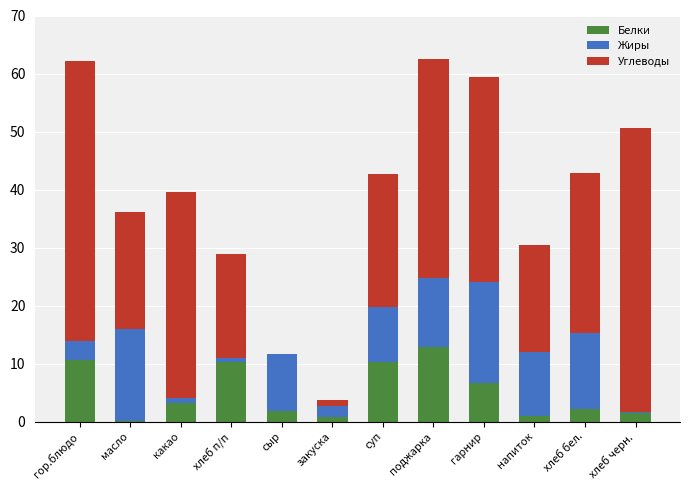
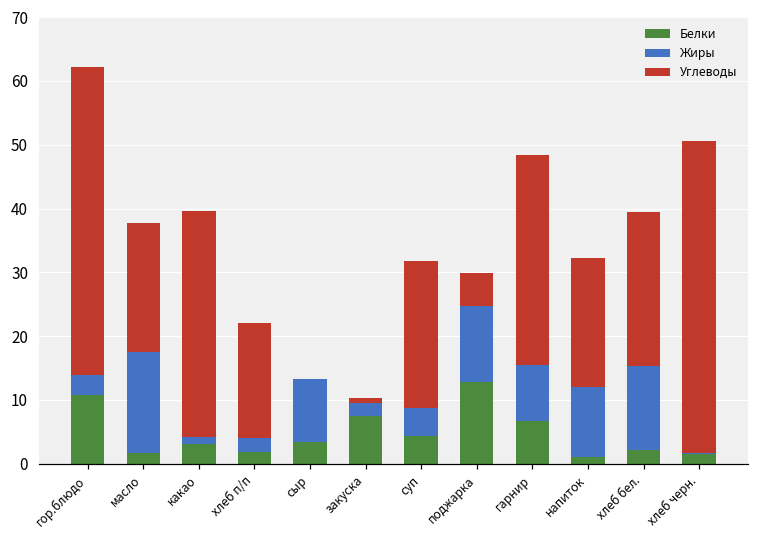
  {
    "Белки": {
      "гор.блюдо": 11,
-     "масло": 0,
+     "масло": 2,
      "какао": 3,
-     "хлеб п/п": 10,
-     "сыр": 2,
-     "закуска": 1,
-     "суп": 10,
+     "хлеб п/п": 2,
+     "сыр": 3,
+     "закуска": 8,
+     "суп": 4,
      "поджарка": 13,
      "гарнир": 7,
      "напиток": 1,
      "хлеб бел.": 2,
      "хлеб черн.": 1
    },
    "Жиры": {
      "гор.блюдо": 3,
      "масло": 16,
      "какао": 1,
-     "хлеб п/п": 1,
+     "хлеб п/п": 2,
      "сыр": 10,
      "закуска": 2,
-     "суп": 9,
+     "суп": 4,
      "поджарка": 12,
-     "гарнир": 17,
+     "гарнир": 9,
      "напиток": 11,
      "хлеб бел.": 13
    },
    "Углеводы": {
      "гор.блюдо": 48,
      "масло": 20,
      "какао": 35,
      "хлеб п/п": 18,
      "сыр": 0,
      "закуска": 1,
      "суп": 23,
-     "поджарка": 38,
-     "гарнир": 35,
-     "напиток": 19,
-     "хлеб бел.": 28,
+     "поджарка": 5,
+     "гарнир": 33,
+     "напиток": 20,
+     "хлеб бел.": 24,
      "хлеб черн.": 49
    }
  }
